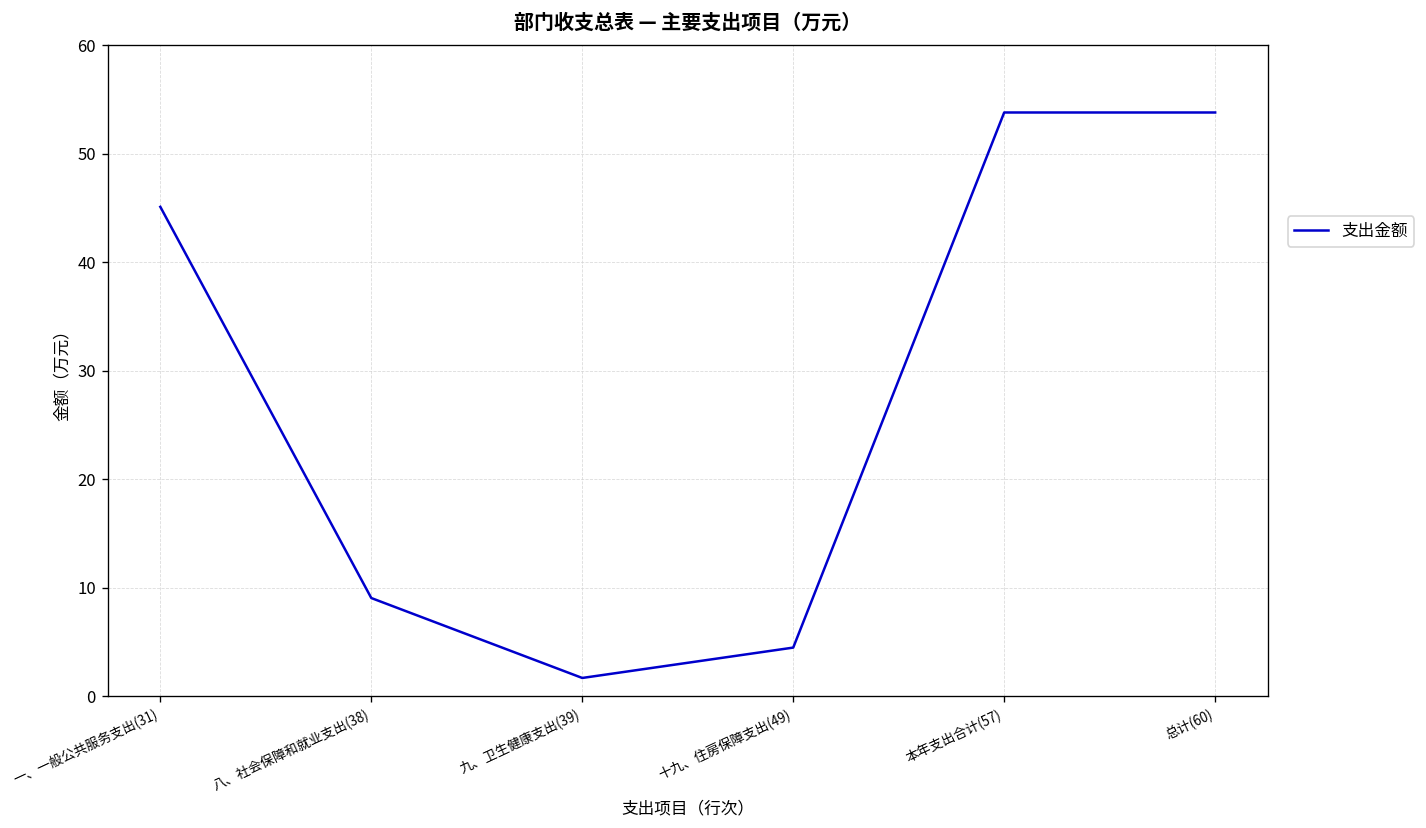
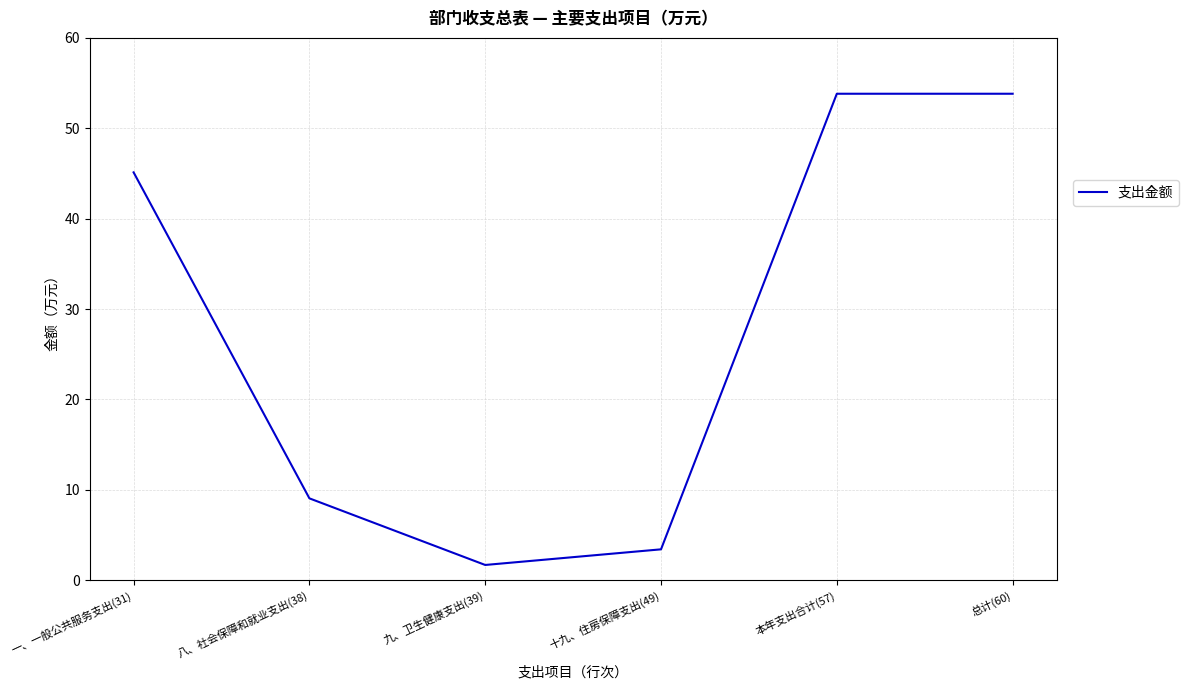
  {
    "一、一般公共服务支出(31)": 45,
    "八、社会保障和就业支出(38)": 9,
    "九、卫生健康支出(39)": 2,
-   "十九、住房保障支出(49)": 4,
+   "十九、住房保障支出(49)": 3,
    "本年支出合计(57)": 54,
    "总计(60)": 54
  }
